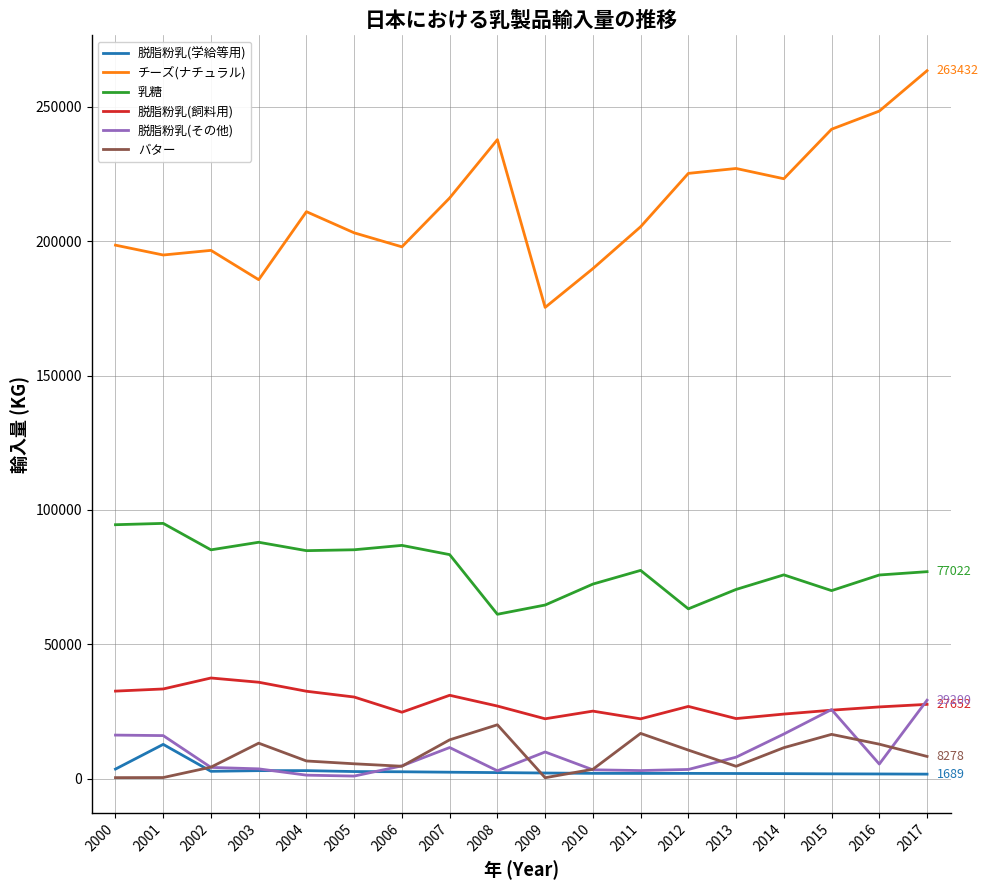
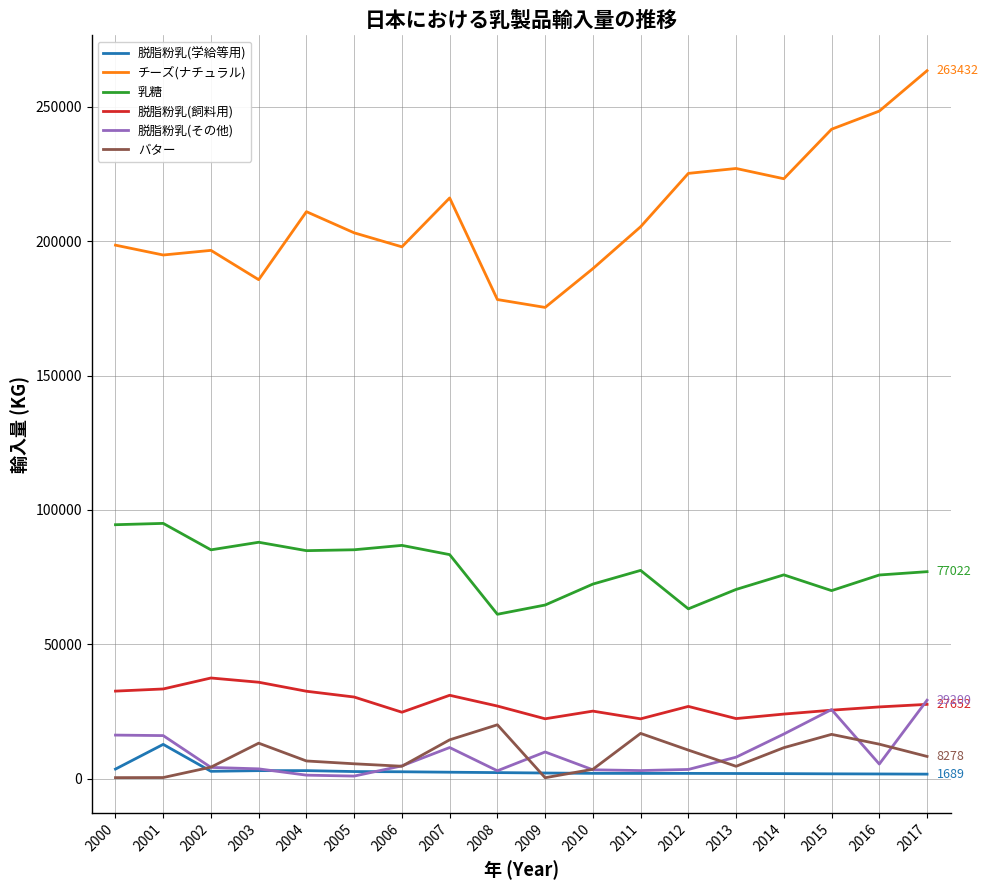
  {
    "脱脂粉乳(学給等用)": {
      "2017": 1689
    },
    "チーズ(ナチュラル)": {
      "2000": 199000,
      "2001": 195000,
      "2002": 197000,
      "2003": 186000,
      "2004": 211000,
      "2005": 203000,
      "2006": 198000,
      "2007": 216000,
-     "2008": 238000,
+     "2008": 178000,
      "2009": 175000,
      "2010": 190000,
      "2011": 205000,
      "2012": 225000,
      "2013": 227000,
      "2014": 223000,
      "2015": 242000,
      "2016": 248000
    },
    "乳糖": {
      "2017": 77022
    },
    "脱脂粉乳(飼料用)": {
      "2000": 33000,
      "2001": 33000,
      "2002": 37000,
      "2003": 36000,
      "2004": 33000,
      "2005": 30000,
      "2006": 25000,
      "2007": 31000,
      "2008": 27000,
      "2009": 22000,
      "2010": 25000,
      "2011": 22000,
      "2012": 27000,
      "2013": 22000,
      "2014": 24000,
      "2016": 27000
    },
    "脱脂粉乳(その他)": {
      "2000": 16000,
      "2001": 16000,
      "2004": 1000,
      "2005": 1000,
      "2007": 12000,
      "2009": 10000,
      "2011": 3000,
      "2012": 3000,
      "2013": 8000,
      "2014": 17000,
      "2016": 5000
    },
    "バター": {
      "2017": 8278
    }
  }
